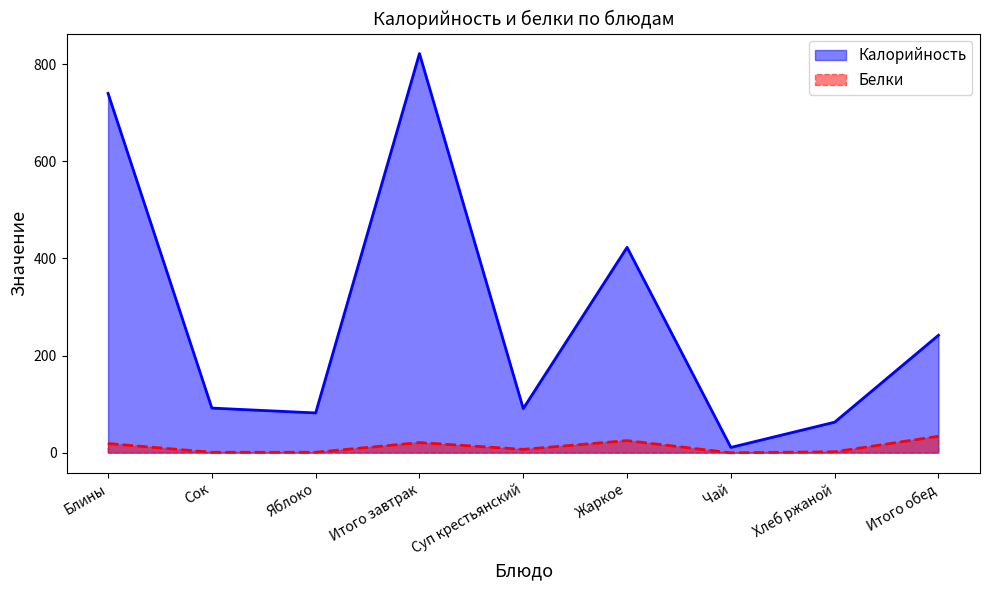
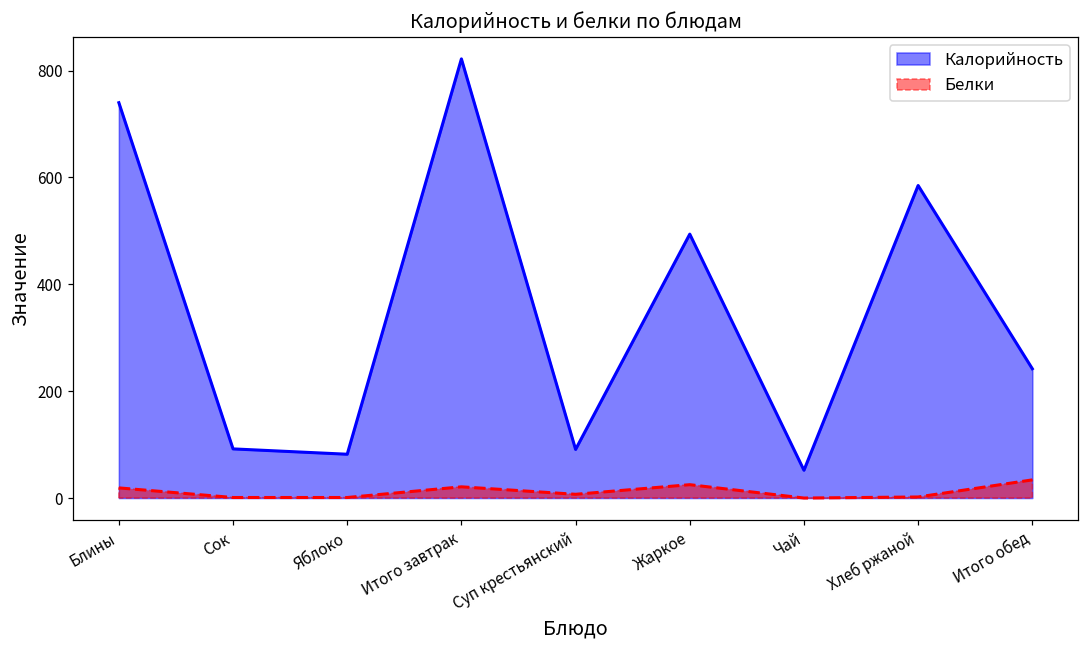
  {
    "Калорийность": {
      "Блины": 740,
      "Сок": 90,
      "Яблоко": 80,
      "Итого завтрак": 820,
      "Суп крестьянский": 90,
-     "Жаркое": 420,
-     "Чай": 10,
-     "Хлеб ржаной": 60,
+     "Жаркое": 490,
+     "Чай": 50,
+     "Хлеб ржаной": 590,
      "Итого обед": 240
    },
    "Белки": {
      "Блины": 20,
      "Сок": 0,
      "Яблоко": 0,
      "Итого завтрак": 20,
      "Суп крестьянский": 10,
      "Жаркое": 30,
      "Чай": 0,
      "Хлеб ржаной": 0,
      "Итого обед": 30
    }
  }
